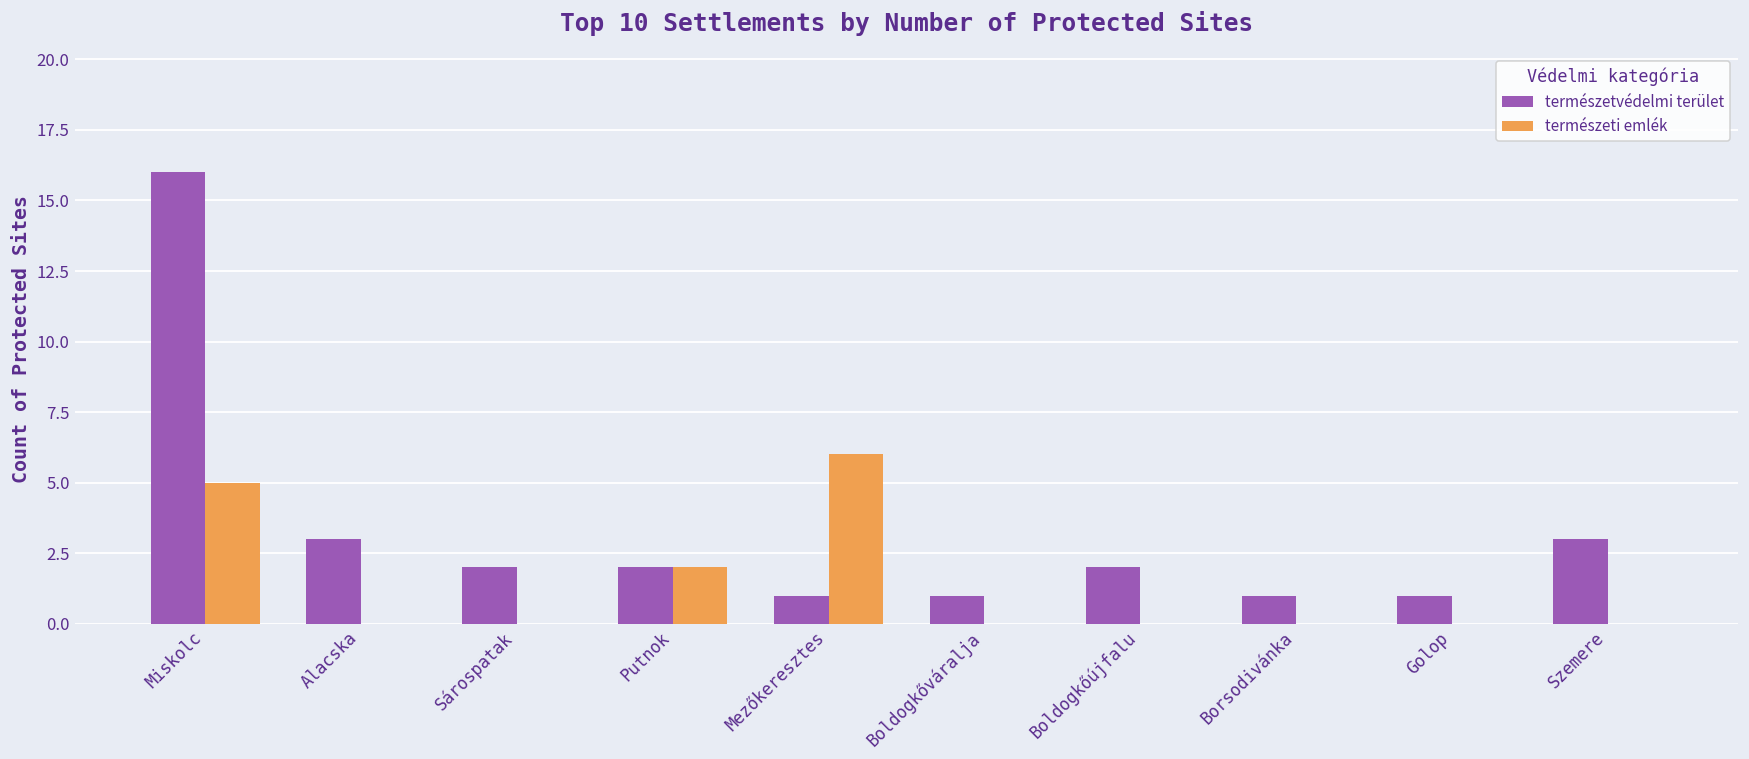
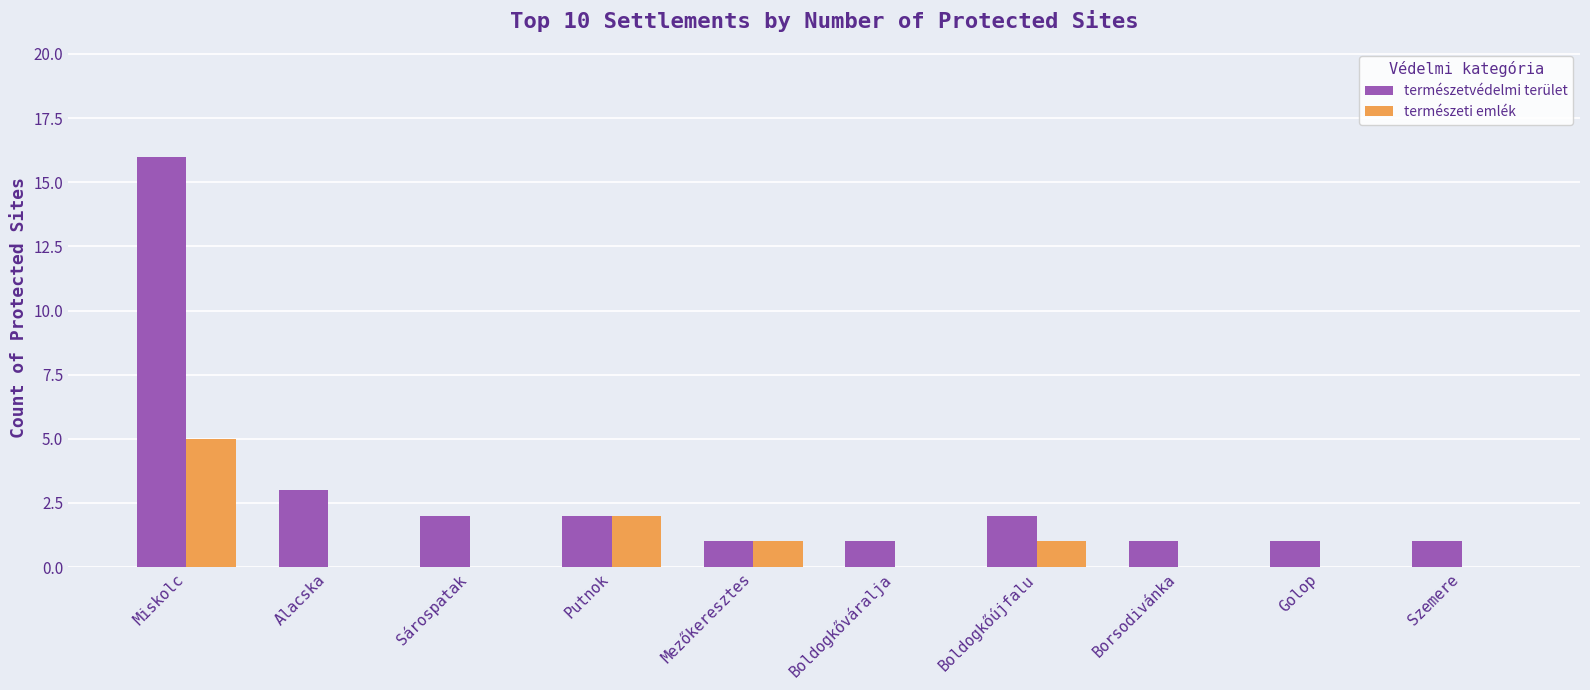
  {
    "természetvédelmi terület": {
      "Miskolc": 16,
      "Alacska": 3,
      "Sárospatak": 2,
      "Putnok": 2,
      "Mezőkeresztes": 1,
      "Boldogkőváralja": 1,
      "Boldogkőújfalu": 2,
      "Borsodivánka": 1,
      "Golop": 1,
-     "Szemere": 3
+     "Szemere": 1
    },
    "természeti emlék": {
      "Miskolc": 5,
      "Alacska": 0,
      "Sárospatak": 0,
      "Putnok": 2,
-     "Mezőkeresztes": 6,
+     "Mezőkeresztes": 1,
      "Boldogkőváralja": 0,
-     "Boldogkőújfalu": 0,
+     "Boldogkőújfalu": 1,
      "Borsodivánka": 0,
      "Golop": 0,
      "Szemere": 0
    }
  }
